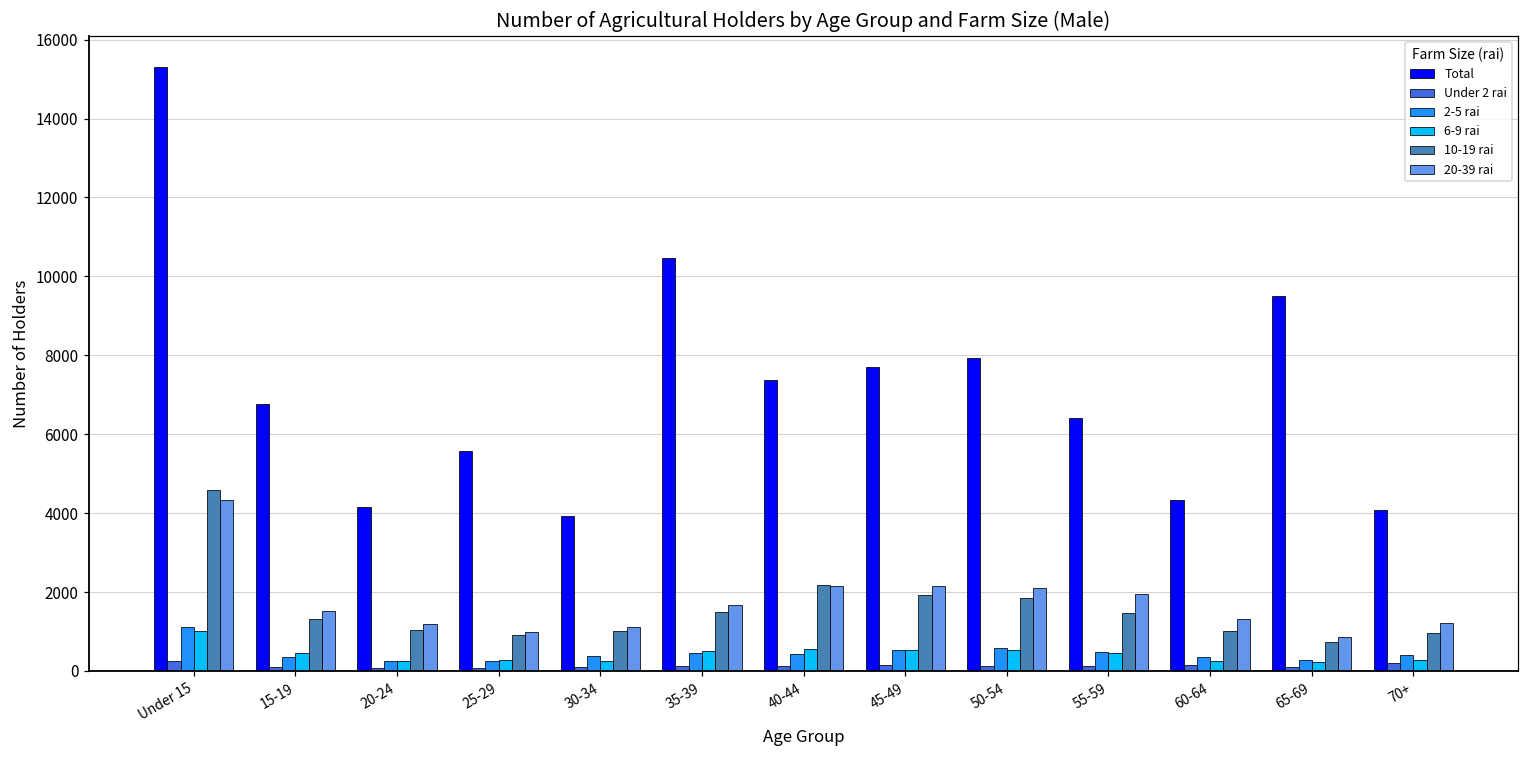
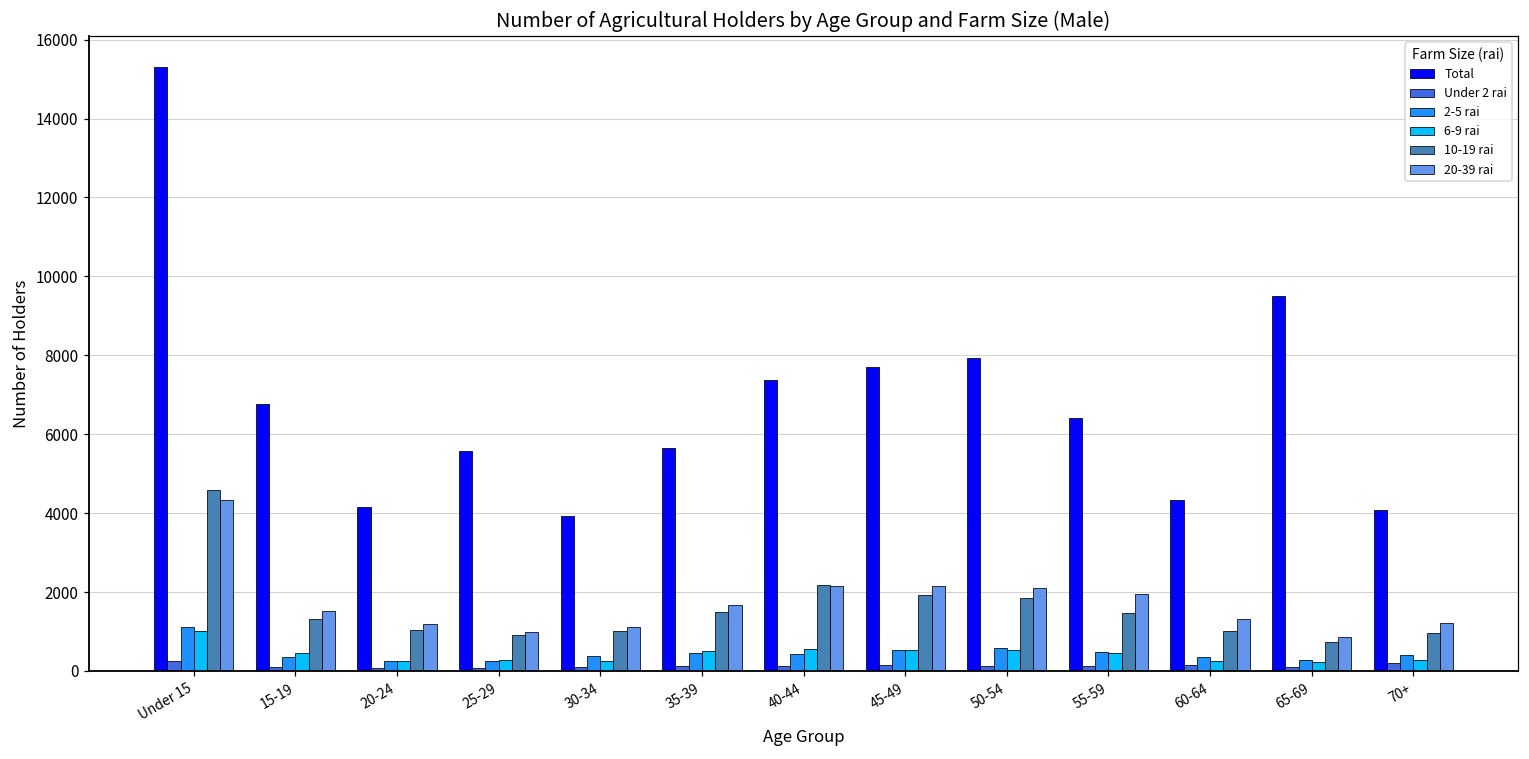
  {
    "Total": {
      "Under 15": 15300,
      "15-19": 6800,
      "20-24": 4100,
      "25-29": 5600,
      "30-34": 3900,
-     "35-39": 10500,
+     "35-39": 5600,
      "40-44": 7400,
      "45-49": 7700,
      "50-54": 7900,
      "55-59": 6400,
      "60-64": 4300,
      "65-69": 9500,
      "70+": 4100
    }
  }
